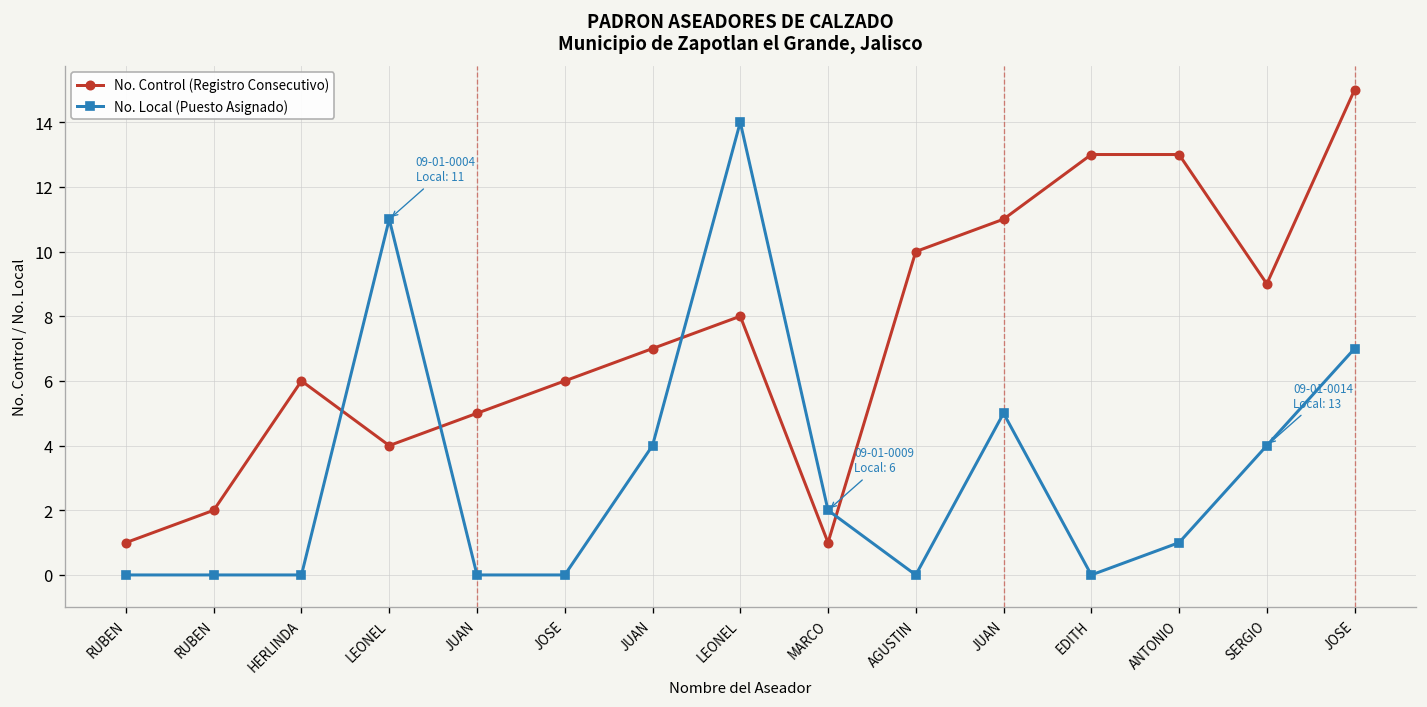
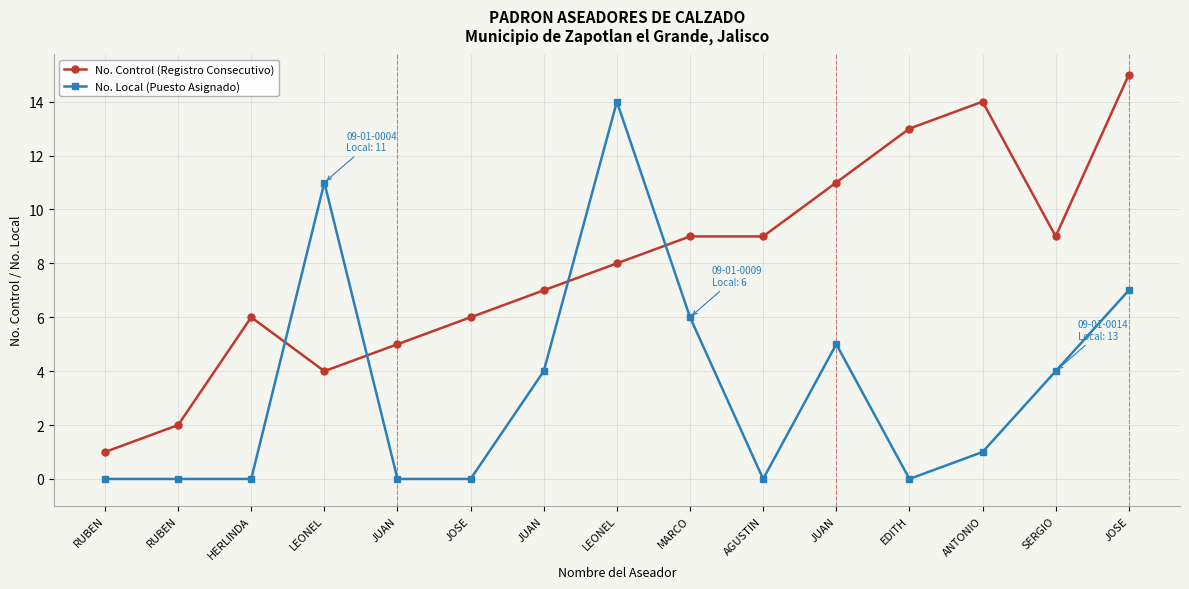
  {
    "No. Control (Registro Consecutivo)": {
      "HERLINDA": 6,
-     "MARCO": 1,
-     "AGUSTIN": 10,
+     "MARCO": 9,
+     "AGUSTIN": 9,
      "EDITH": 13,
-     "ANTONIO": 13,
+     "ANTONIO": 14,
      "SERGIO": 9
    },
    "No. Local (Puesto Asignado)": {
      "HERLINDA": 0,
-     "MARCO": 2,
+     "MARCO": 6,
      "AGUSTIN": 0,
      "EDITH": 0,
      "ANTONIO": 1
    }
  }
